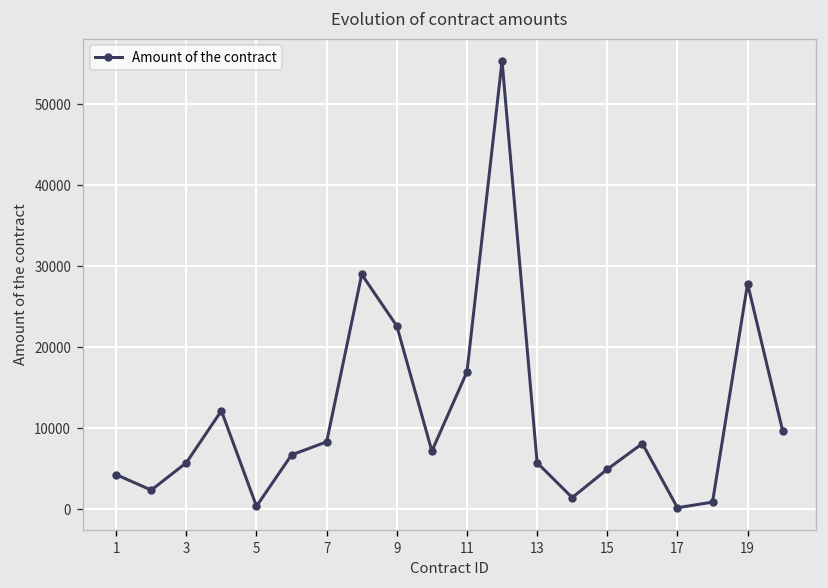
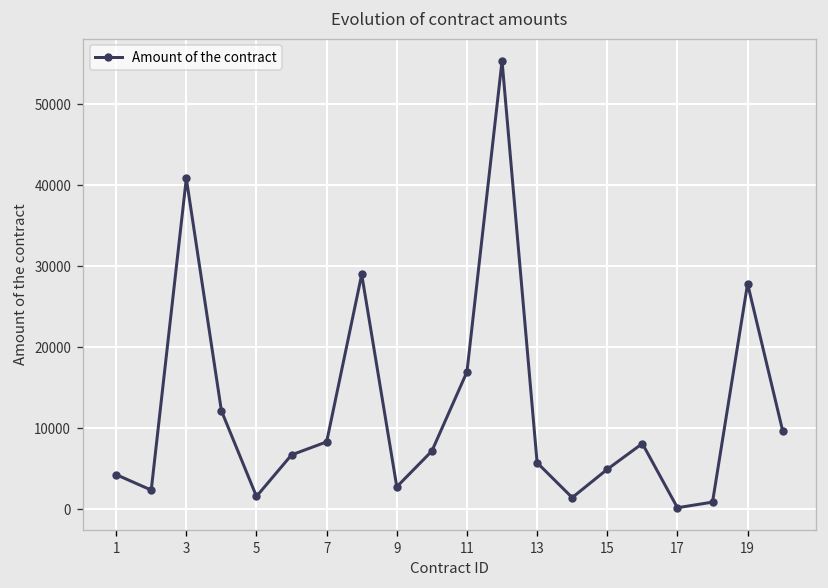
  {
    "1": 4000,
-   "3": 6000,
-   "5": 0,
+   "3": 41000,
+   "5": 2000,
    "7": 8000,
-   "9": 23000,
+   "9": 3000,
    "11": 17000,
    "13": 6000,
    "15": 5000,
    "17": 0,
    "19": 28000
  }
